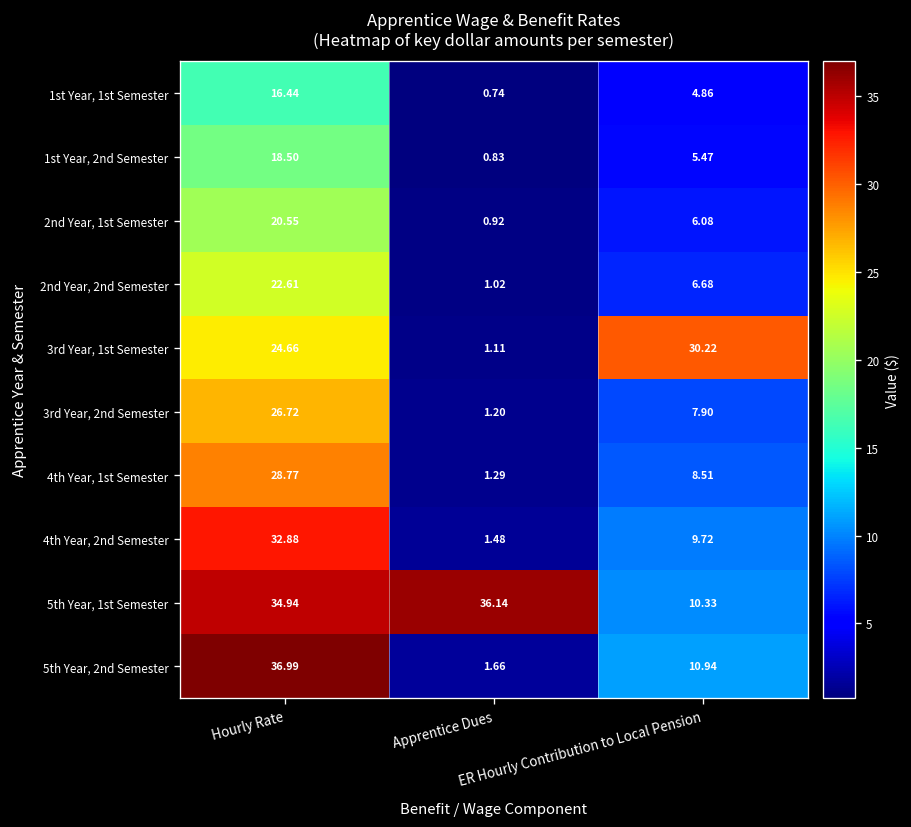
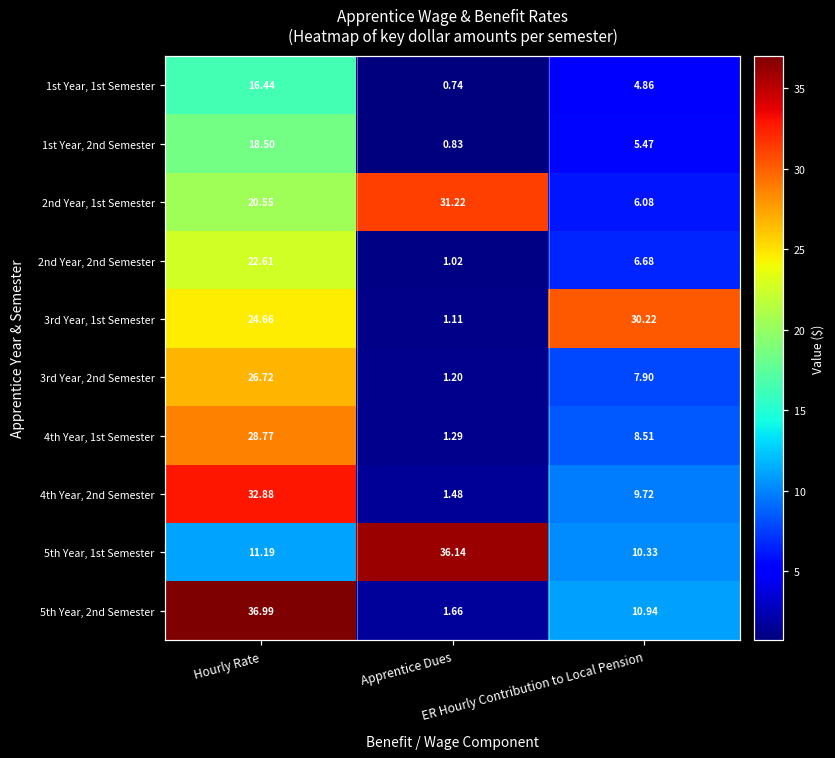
  {
    "1st Year, 1st Semester": {
      "Hourly Rate": 16.44,
      "Apprentice Dues": 0.74,
      "ER Hourly Contribution to Local Pension": 4.86
    },
    "1st Year, 2nd Semester": {
      "Hourly Rate": 18.50,
      "Apprentice Dues": 0.83,
      "ER Hourly Contribution to Local Pension": 5.47
    },
    "2nd Year, 1st Semester": {
      "Hourly Rate": 20.55,
-     "Apprentice Dues": 0.92,
+     "Apprentice Dues": 31.22,
      "ER Hourly Contribution to Local Pension": 6.08
    },
    "2nd Year, 2nd Semester": {
      "Hourly Rate": 22.61,
      "Apprentice Dues": 1.02,
      "ER Hourly Contribution to Local Pension": 6.68
    },
    "3rd Year, 1st Semester": {
      "Hourly Rate": 24.66,
      "Apprentice Dues": 1.11,
      "ER Hourly Contribution to Local Pension": 30.22
    },
    "3rd Year, 2nd Semester": {
      "Hourly Rate": 26.72,
      "Apprentice Dues": 1.20,
      "ER Hourly Contribution to Local Pension": 7.90
    },
    "4th Year, 1st Semester": {
      "Hourly Rate": 28.77,
      "Apprentice Dues": 1.29,
      "ER Hourly Contribution to Local Pension": 8.51
    },
    "4th Year, 2nd Semester": {
      "Hourly Rate": 32.88,
      "Apprentice Dues": 1.48,
      "ER Hourly Contribution to Local Pension": 9.72
    },
    "5th Year, 1st Semester": {
-     "Hourly Rate": 34.94,
+     "Hourly Rate": 11.19,
      "Apprentice Dues": 36.14,
      "ER Hourly Contribution to Local Pension": 10.33
    },
    "5th Year, 2nd Semester": {
      "Hourly Rate": 36.99,
      "Apprentice Dues": 1.66,
      "ER Hourly Contribution to Local Pension": 10.94
    }
  }
